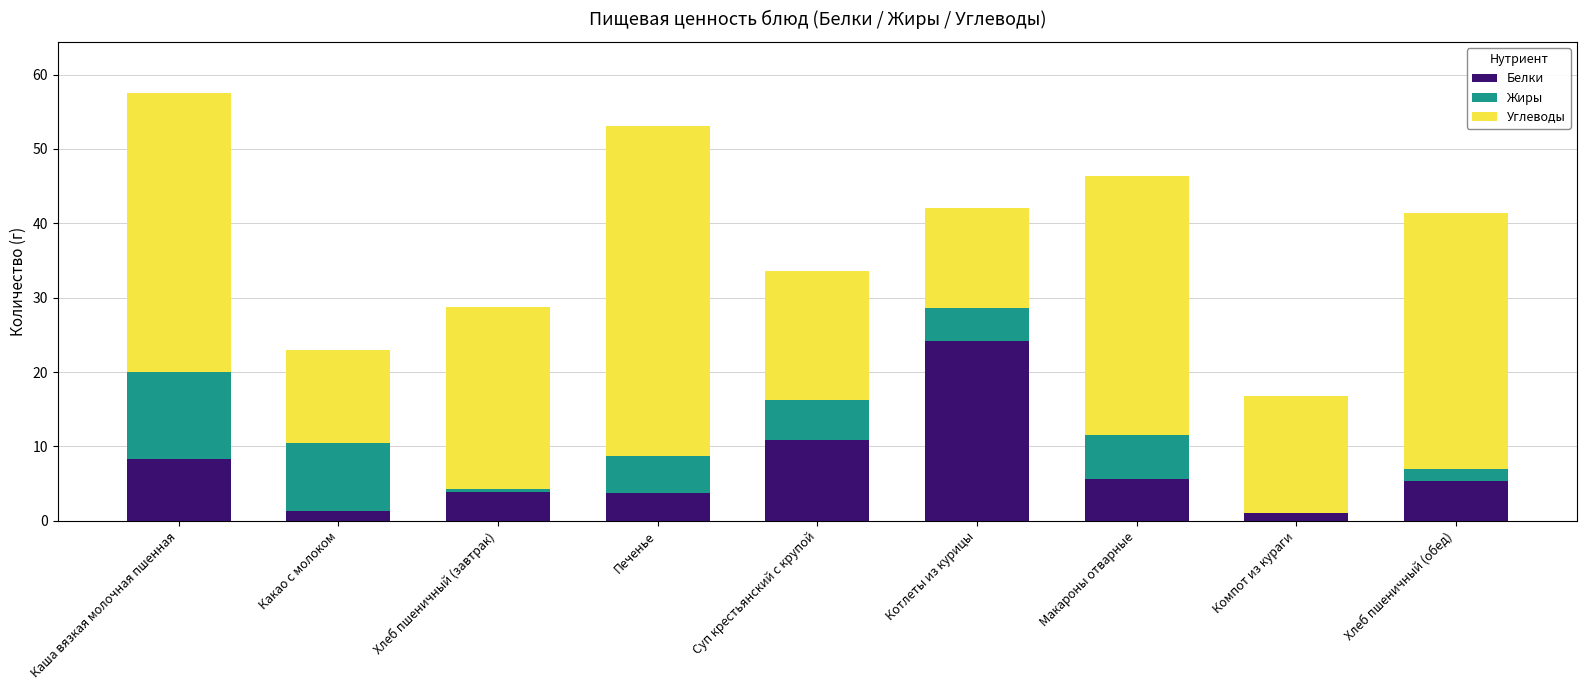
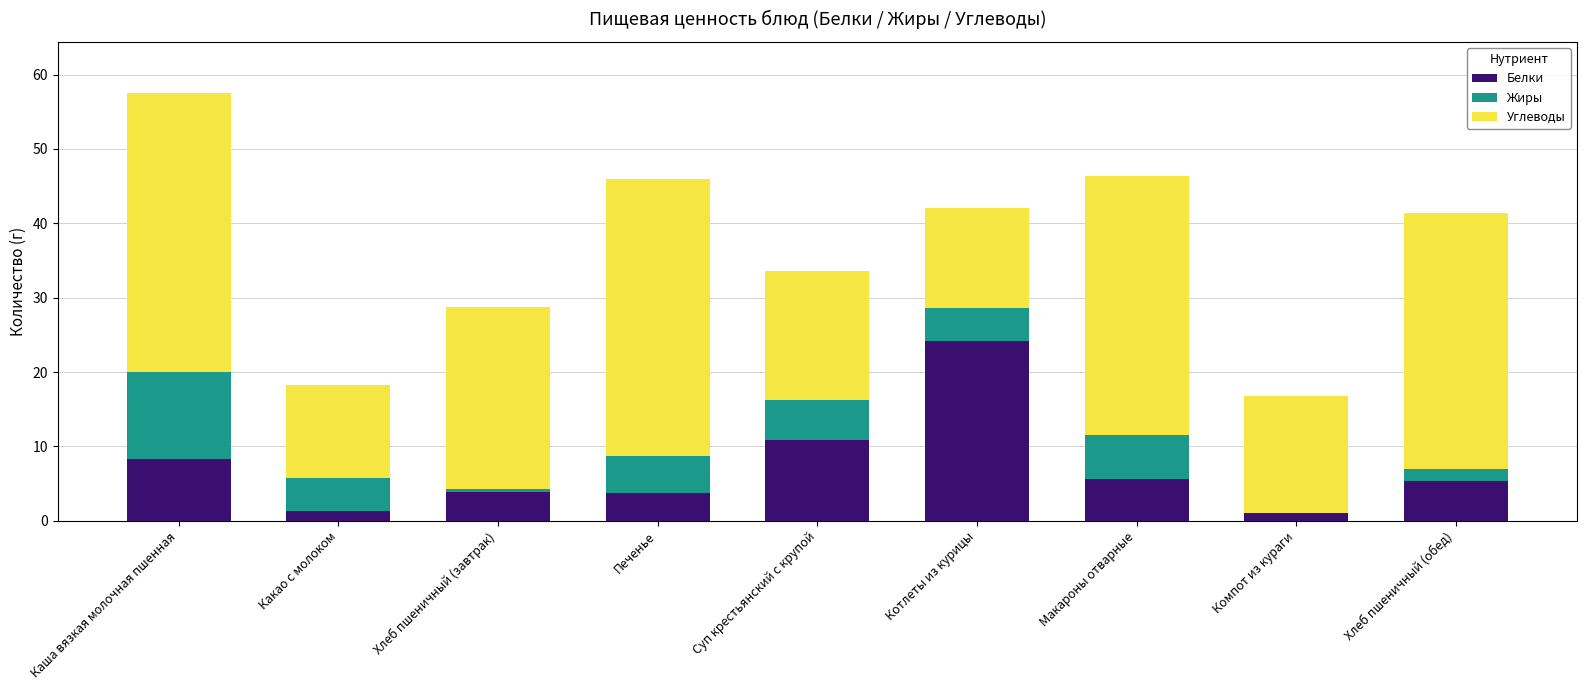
  {
    "Белки": {
      "Каша вязкая молочная пшенная": 8,
      "Какао с молоком": 1,
      "Хлеб пшеничный (завтрак)": 4,
      "Печенье": 4,
      "Суп крестьянский с крупой": 11,
      "Котлеты из курицы": 24,
      "Макароны отварные": 6,
      "Компот из кураги": 1,
      "Хлеб пшеничный (обед)": 5
    },
    "Жиры": {
      "Каша вязкая молочная пшенная": 12,
-     "Какао с молоком": 9,
+     "Какао с молоком": 4,
      "Хлеб пшеничный (завтрак)": 0,
      "Печенье": 5,
      "Суп крестьянский с крупой": 5,
      "Котлеты из курицы": 4,
      "Макароны отварные": 6,
      "Хлеб пшеничный (обед)": 2
    },
    "Углеводы": {
      "Каша вязкая молочная пшенная": 38,
      "Какао с молоком": 13,
      "Хлеб пшеничный (завтрак)": 25,
-     "Печенье": 44,
+     "Печенье": 37,
      "Суп крестьянский с крупой": 17,
      "Котлеты из курицы": 13,
      "Макароны отварные": 35,
      "Компот из кураги": 16,
      "Хлеб пшеничный (обед)": 34
    }
  }
